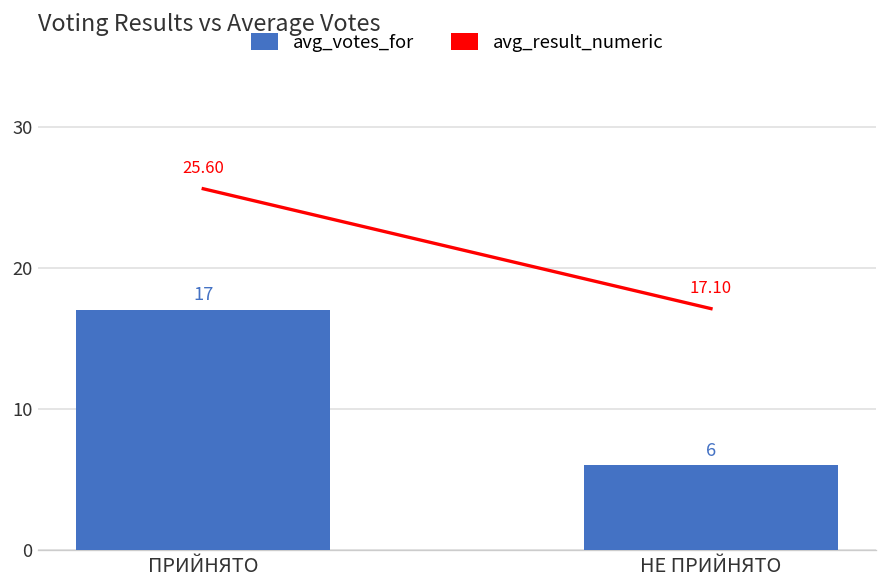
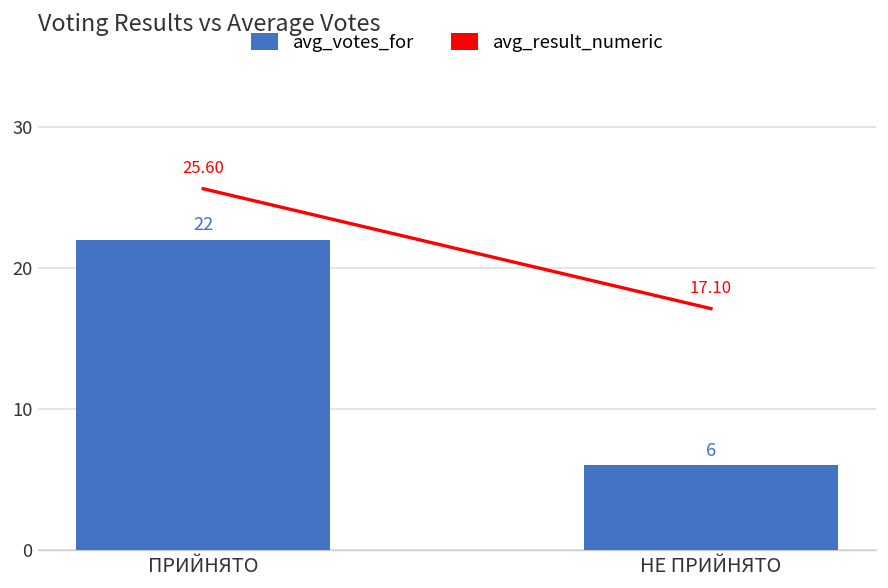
  {
    "avg_votes_for": {
-     "ПРИЙНЯТО": 17,
+     "ПРИЙНЯТО": 22,
      "НЕ ПРИЙНЯТО": 6
    },
    "avg_result_numeric": {
      "ПРИЙНЯТО": 25.60,
      "НЕ ПРИЙНЯТО": 17.10
    }
  }
